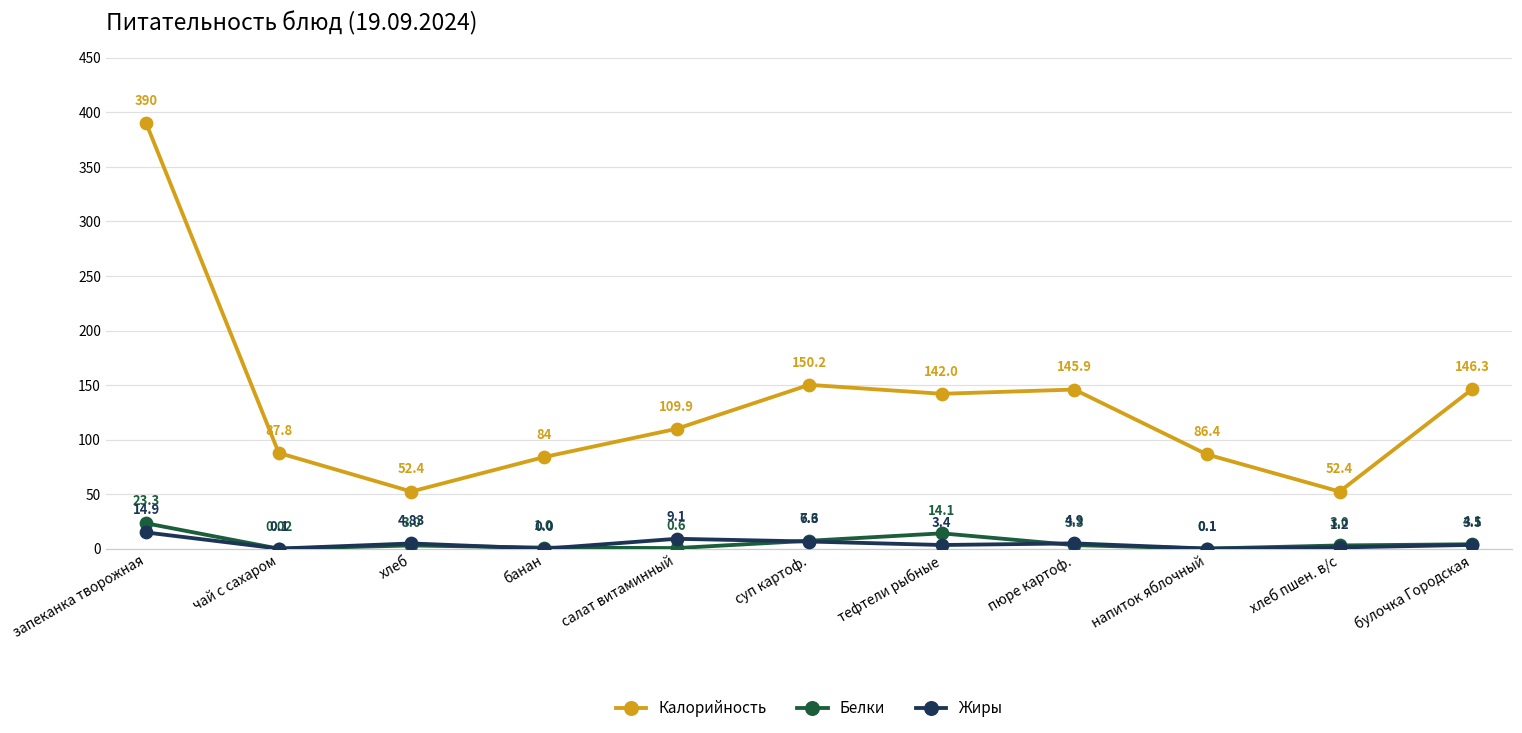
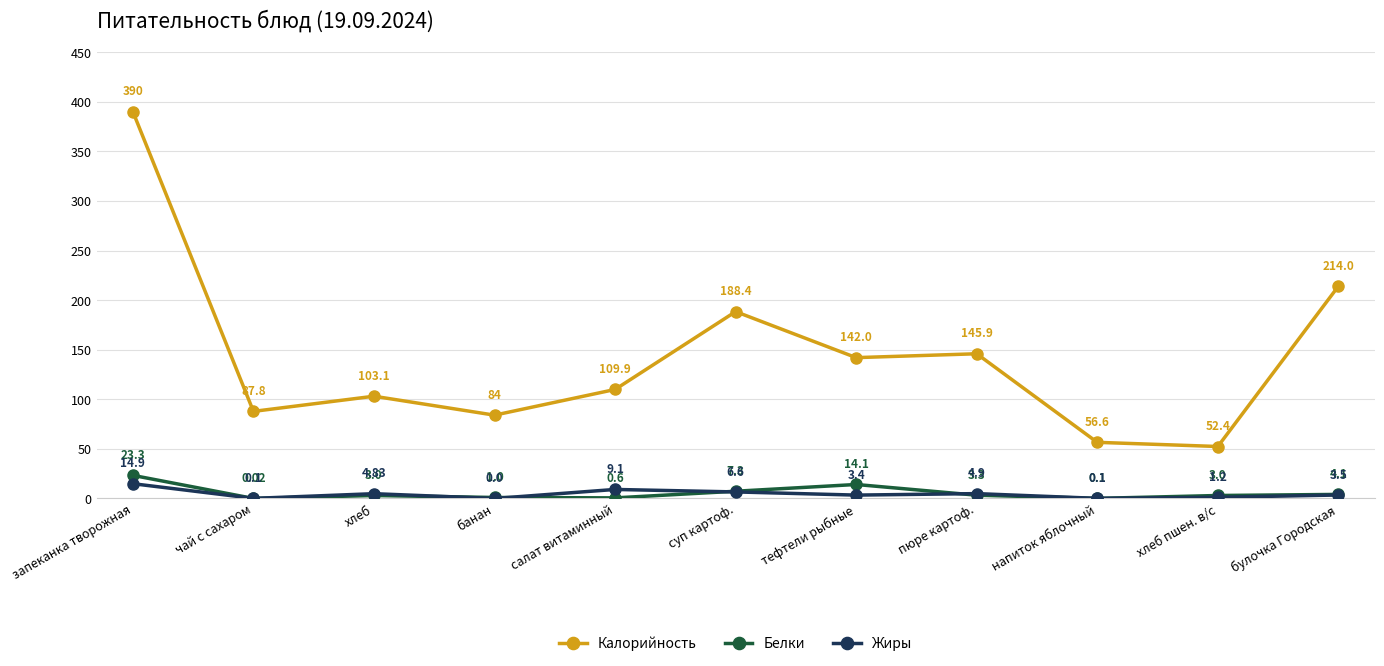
  {
    "Калорийность": {
      "запеканка творожная": 390,
      "чай с сахаром": 87.8,
-     "хлеб": 52.4,
+     "хлеб": 103.1,
      "банан": 84,
      "салат витаминный": 109.9,
-     "суп картоф.": 150.2,
+     "суп картоф.": 188.4,
      "тефтели рыбные": 142.0,
      "пюре картоф.": 145.9,
-     "напиток яблочный": 86.4,
+     "напиток яблочный": 56.6,
      "хлеб пшен. в/с": 52.4,
-     "булочка Городская": 146.3
+     "булочка Городская": 214.0
    }
  }
